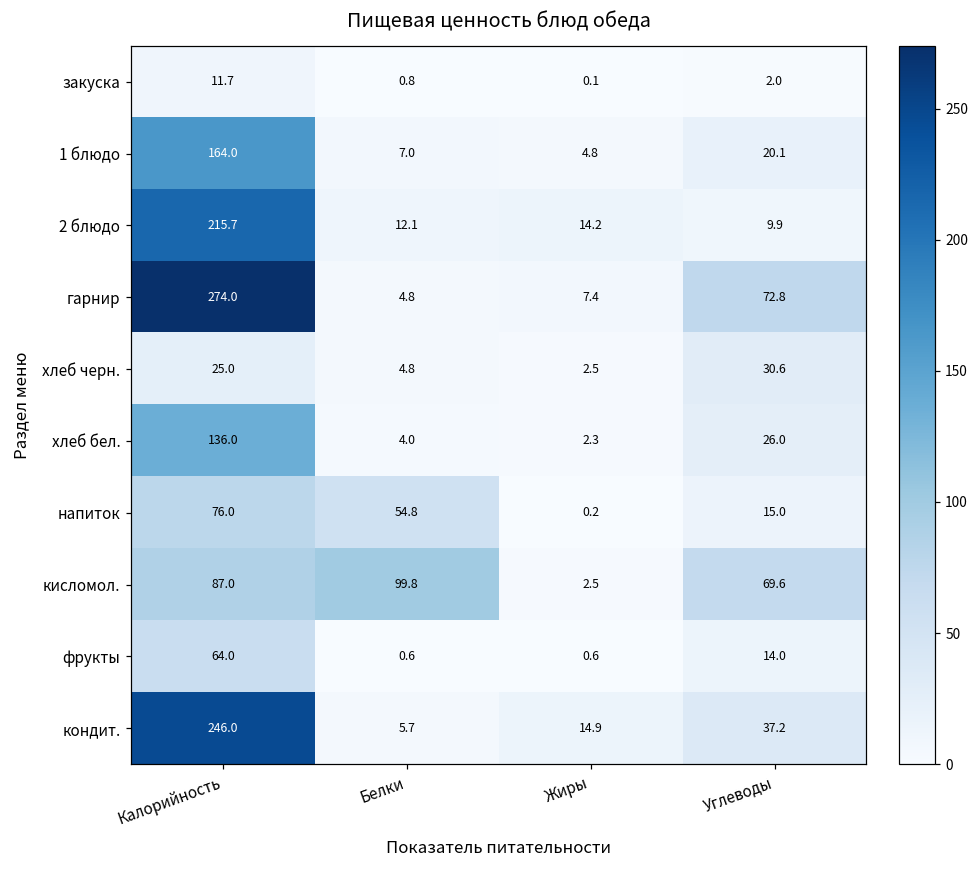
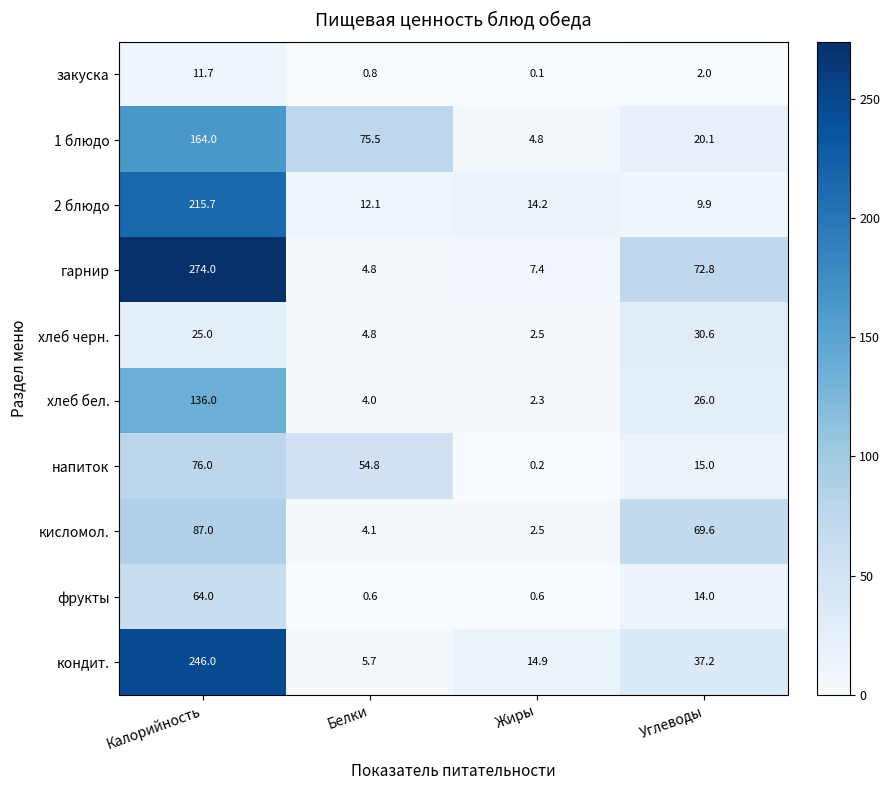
  {
    "закуска": {
      "Калорийность": 11.7,
      "Белки": 0.8,
      "Жиры": 0.1,
      "Углеводы": 2.0
    },
    "1 блюдо": {
      "Калорийность": 164.0,
-     "Белки": 7.0,
+     "Белки": 75.5,
      "Жиры": 4.8,
      "Углеводы": 20.1
    },
    "2 блюдо": {
      "Калорийность": 215.7,
      "Белки": 12.1,
      "Жиры": 14.2,
      "Углеводы": 9.9
    },
    "гарнир": {
      "Калорийность": 274.0,
      "Белки": 4.8,
      "Жиры": 7.4,
      "Углеводы": 72.8
    },
    "хлеб черн.": {
      "Калорийность": 25.0,
      "Белки": 4.8,
      "Жиры": 2.5,
      "Углеводы": 30.6
    },
    "хлеб бел.": {
      "Калорийность": 136.0,
      "Белки": 4.0,
      "Жиры": 2.3,
      "Углеводы": 26.0
    },
    "напиток": {
      "Калорийность": 76.0,
      "Белки": 54.8,
      "Жиры": 0.2,
      "Углеводы": 15.0
    },
    "кисломол.": {
      "Калорийность": 87.0,
-     "Белки": 99.8,
+     "Белки": 4.1,
      "Жиры": 2.5,
      "Углеводы": 69.6
    },
    "фрукты": {
      "Калорийность": 64.0,
      "Белки": 0.6,
      "Жиры": 0.6,
      "Углеводы": 14.0
    },
    "кондит.": {
      "Калорийность": 246.0,
      "Белки": 5.7,
      "Жиры": 14.9,
      "Углеводы": 37.2
    }
  }
